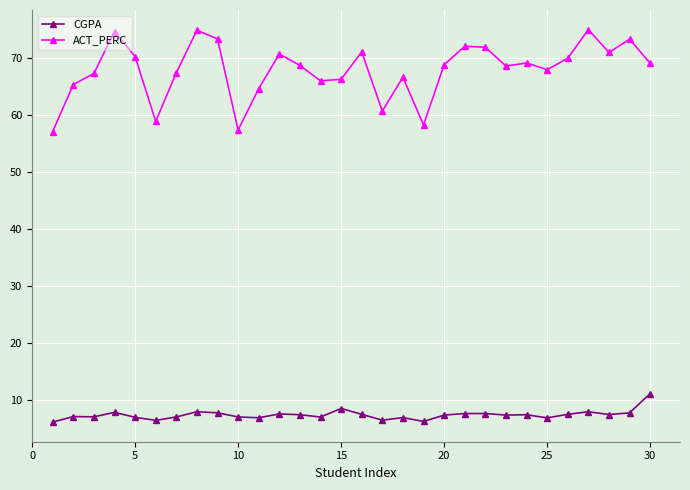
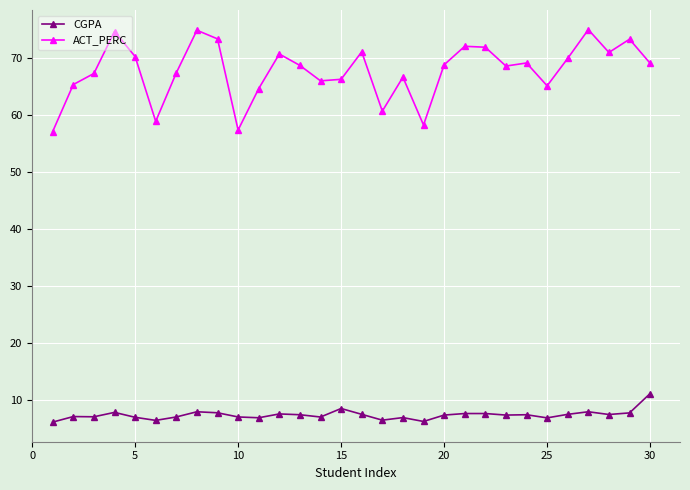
  {
    "CGPA": {
      "5": 7,
      "10": 7,
      "15": 9,
      "20": 7,
      "25": 7,
      "30": 11
    },
    "ACT_PERC": {
      "5": 70,
      "10": 57,
      "15": 66,
      "20": 69,
-     "25": 68,
+     "25": 65,
      "30": 69
    }
  }
